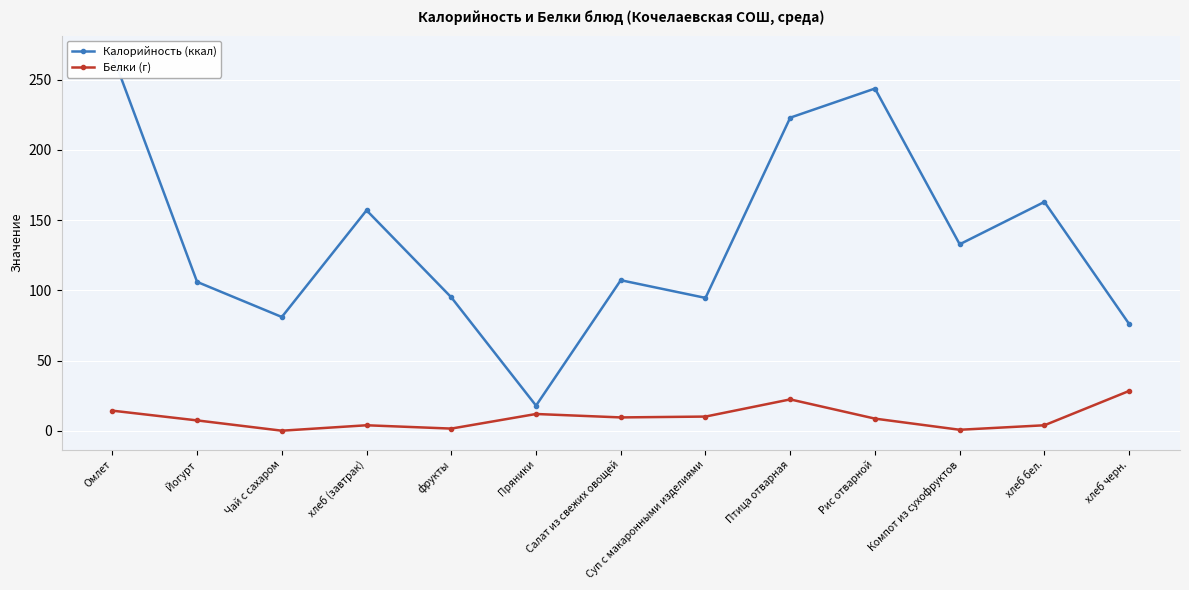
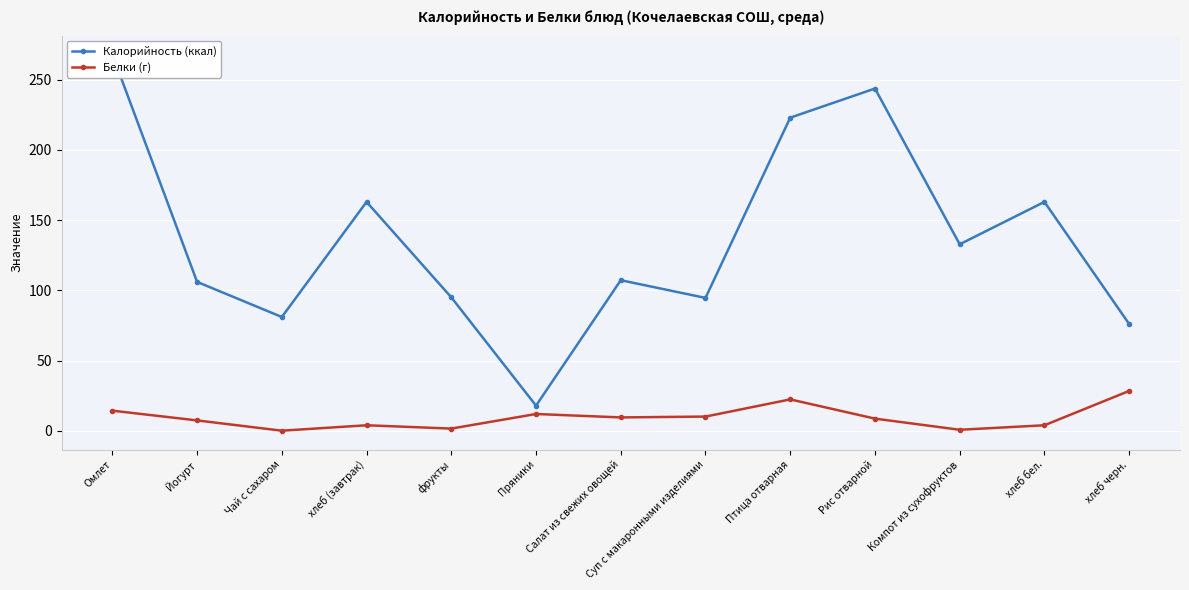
  {
    "Калорийность (ккал)": {
      "Йогурт": 106,
      "Чай с сахаром": 81,
-     "хлеб (завтрак)": 157,
+     "хлеб (завтрак)": 163,
      "фрукты": 95,
      "Пряники": 18,
      "Салат из свежих овощей": 107,
      "Суп с макаронными изделиями": 95,
      "Птица отварная": 223,
      "Рис отварной": 244,
      "Компот из сухофруктов": 133,
      "хлеб бел.": 163,
      "хлеб черн.": 76
    },
    "Белки (г)": {
      "Омлет": 14,
      "Йогурт": 7,
      "Чай с сахаром": 0,
      "хлеб (завтрак)": 4,
      "фрукты": 2,
      "Пряники": 12,
      "Салат из свежих овощей": 9,
      "Суп с макаронными изделиями": 10,
      "Птица отварная": 22,
      "Рис отварной": 9,
      "Компот из сухофруктов": 1,
      "хлеб бел.": 4,
      "хлеб черн.": 28
    }
  }
